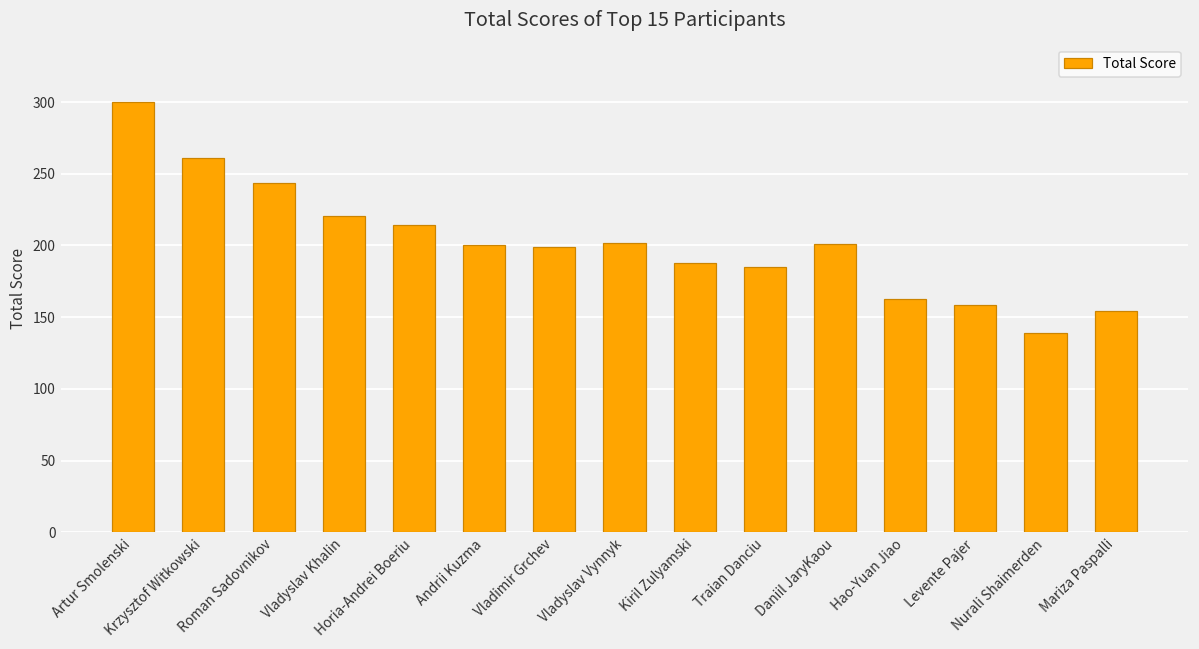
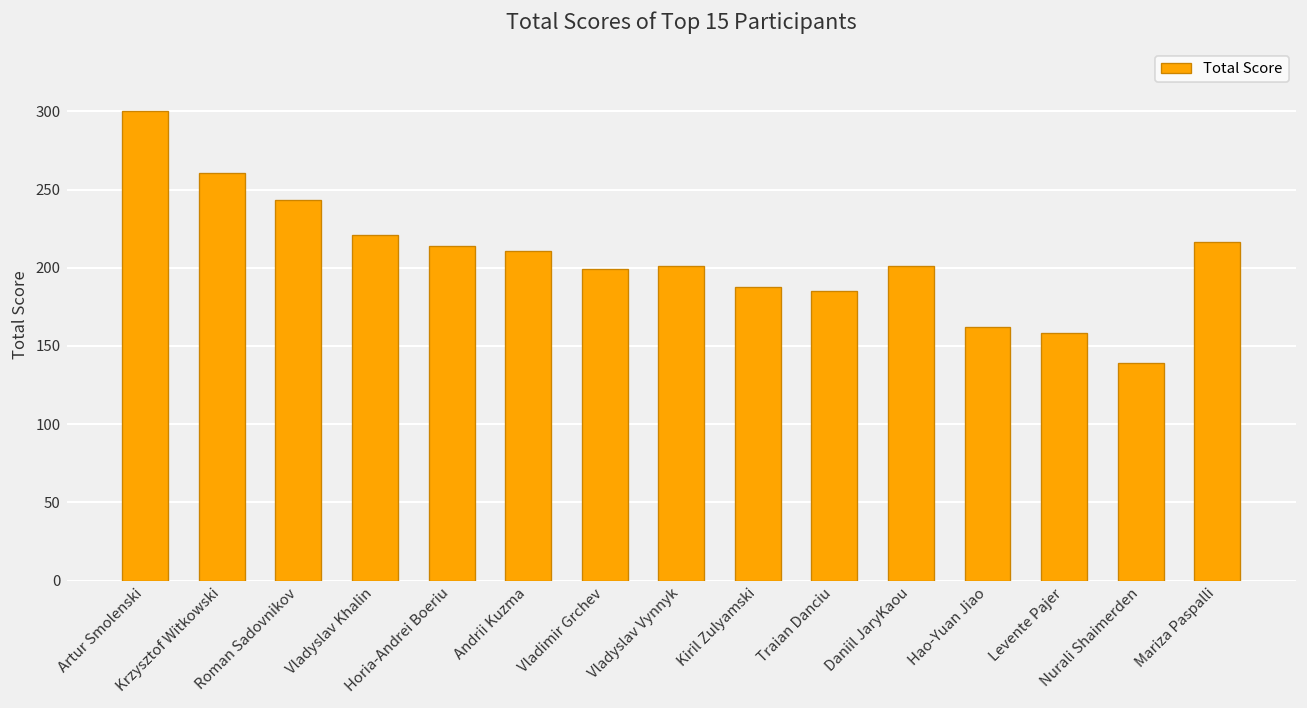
  {
    "Artur Smolenski": 300,
    "Krzysztof Witkowski": 261,
    "Roman Sadovnikov": 244,
    "Vladyslav Khalin": 221,
    "Horia-Andrei Boeriu": 214,
-   "Andrii Kuzma": 200,
+   "Andrii Kuzma": 211,
    "Vladimir Grchev": 199,
    "Vladyslav Vynnyk": 201,
    "Kiril Zulyamski": 188,
    "Traian Danciu": 185,
    "Daniil JaryKaou": 201,
    "Hao-Yuan Jiao": 162,
    "Levente Pajer": 158,
    "Nurali Shaimerden": 139,
-   "Mariza Paspalli": 154
+   "Mariza Paspalli": 217
  }
